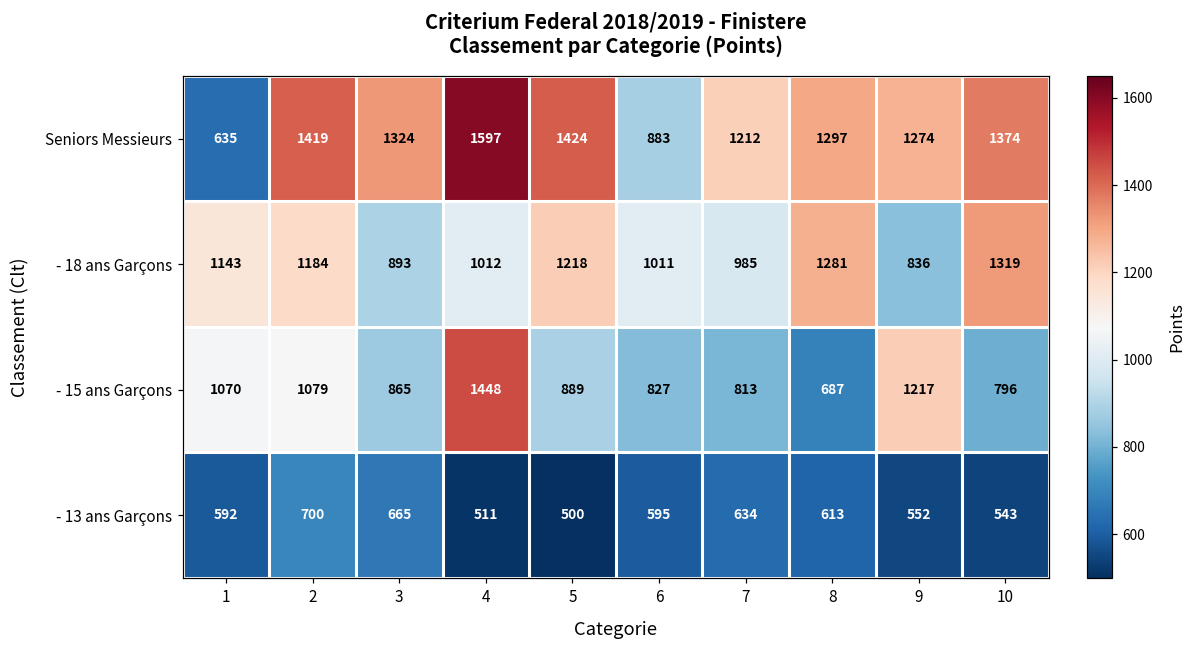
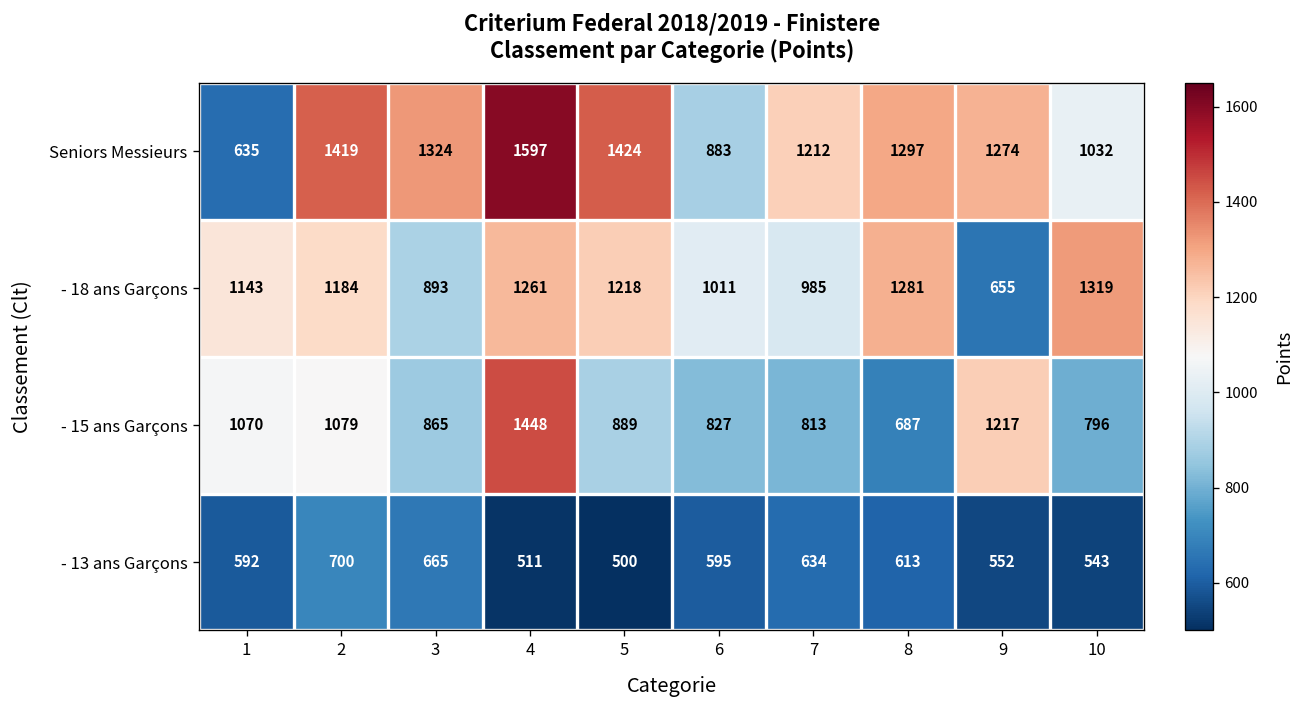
  {
    "Seniors Messieurs": {
      "1": 635,
      "2": 1419,
      "3": 1324,
      "4": 1597,
      "5": 1424,
      "6": 883,
      "7": 1212,
      "8": 1297,
      "9": 1274,
-     "10": 1374
+     "10": 1032
    },
    "- 18 ans Garçons": {
      "1": 1143,
      "2": 1184,
      "3": 893,
-     "4": 1012,
+     "4": 1261,
      "5": 1218,
      "6": 1011,
      "7": 985,
      "8": 1281,
-     "9": 836,
+     "9": 655,
      "10": 1319
    },
    "- 15 ans Garçons": {
      "1": 1070,
      "2": 1079,
      "3": 865,
      "4": 1448,
      "5": 889,
      "6": 827,
      "7": 813,
      "8": 687,
      "9": 1217,
      "10": 796
    },
    "- 13 ans Garçons": {
      "1": 592,
      "2": 700,
      "3": 665,
      "4": 511,
      "5": 500,
      "6": 595,
      "7": 634,
      "8": 613,
      "9": 552,
      "10": 543
    }
  }
